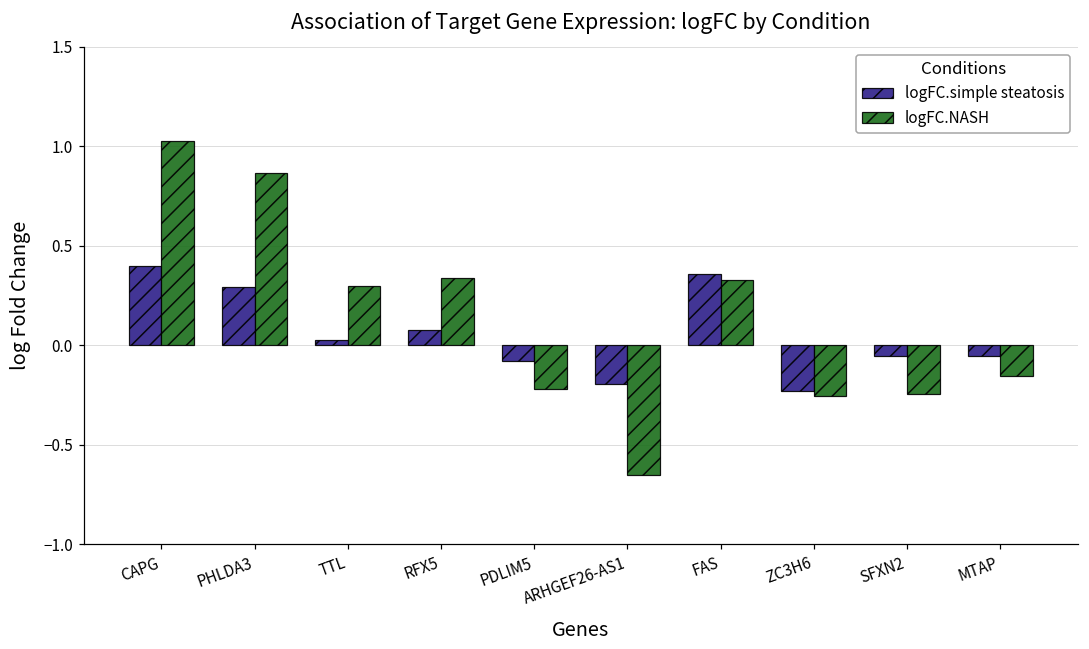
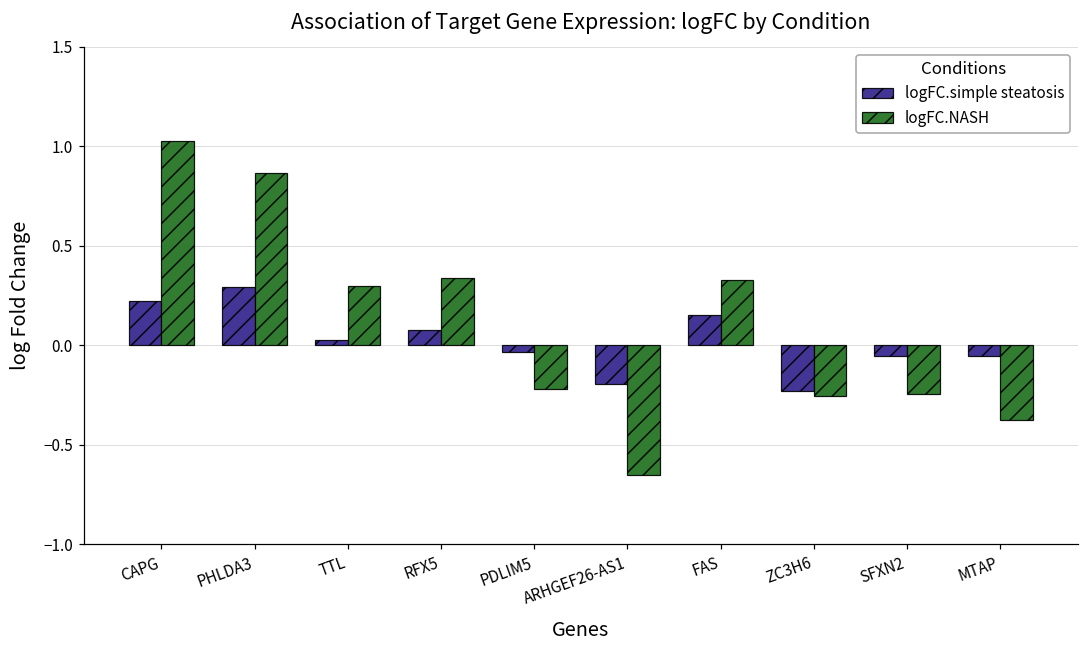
  {
    "logFC.simple steatosis": {
-     "CAPG": 0.40,
+     "CAPG": 0.22,
      "PHLDA3": 0.29,
      "TTL": 0.03,
      "RFX5": 0.08,
-     "PDLIM5": -0.08,
+     "PDLIM5": -0.03,
      "ARHGEF26-AS1": -0.19,
-     "FAS": 0.36,
+     "FAS": 0.15,
      "ZC3H6": -0.23,
      "SFXN2": -0.05,
      "MTAP": -0.05
    },
    "logFC.NASH": {
      "CAPG": 1.03,
      "PHLDA3": 0.87,
      "TTL": 0.30,
      "RFX5": 0.34,
      "PDLIM5": -0.22,
      "ARHGEF26-AS1": -0.65,
      "FAS": 0.33,
      "ZC3H6": -0.25,
      "SFXN2": -0.25,
-     "MTAP": -0.15
+     "MTAP": -0.38
    }
  }
